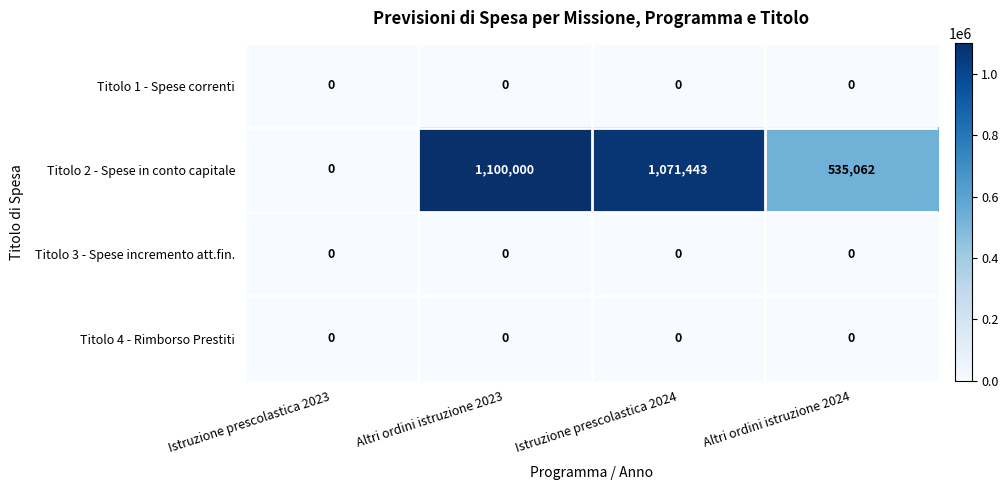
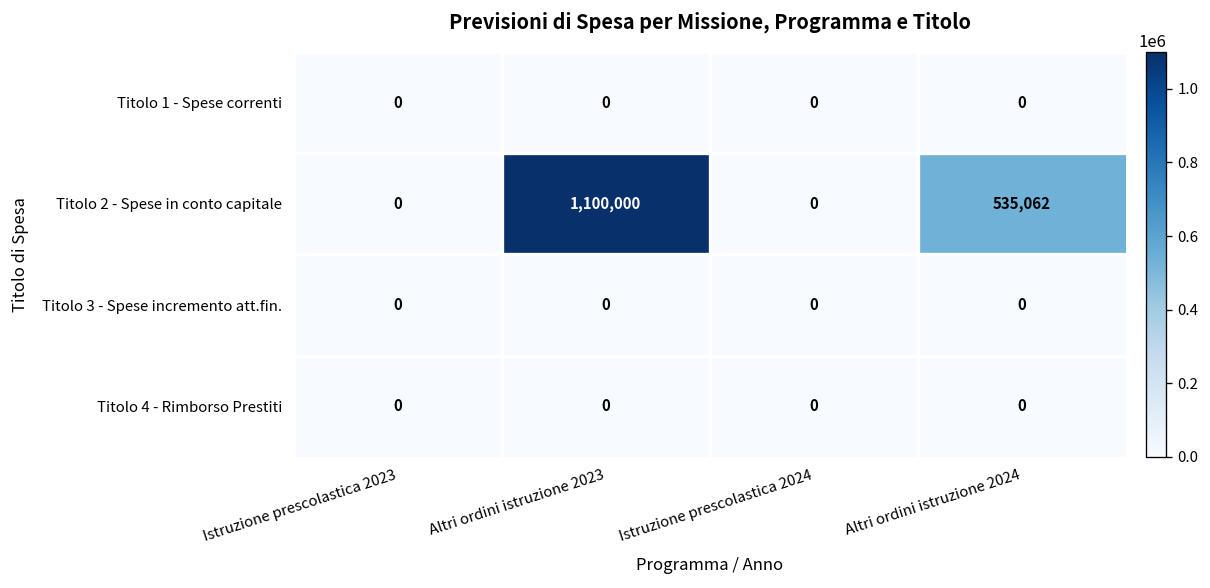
  {
    "Titolo 1 - Spese correnti": {
      "Istruzione prescolastica 2023": "0",
      "Altri ordini istruzione 2023": "0",
      "Istruzione prescolastica 2024": "0",
      "Altri ordini istruzione 2024": "0"
    },
    "Titolo 2 - Spese in conto capitale": {
      "Istruzione prescolastica 2023": "0",
      "Altri ordini istruzione 2023": "1,100,000",
-     "Istruzione prescolastica 2024": "1,071,443",
+     "Istruzione prescolastica 2024": "0",
      "Altri ordini istruzione 2024": "535,062"
    },
    "Titolo 3 - Spese incremento att.fin.": {
      "Istruzione prescolastica 2023": "0",
      "Altri ordini istruzione 2023": "0",
      "Istruzione prescolastica 2024": "0",
      "Altri ordini istruzione 2024": "0"
    },
    "Titolo 4 - Rimborso Prestiti": {
      "Istruzione prescolastica 2023": "0",
      "Altri ordini istruzione 2023": "0",
      "Istruzione prescolastica 2024": "0",
      "Altri ordini istruzione 2024": "0"
    }
  }
